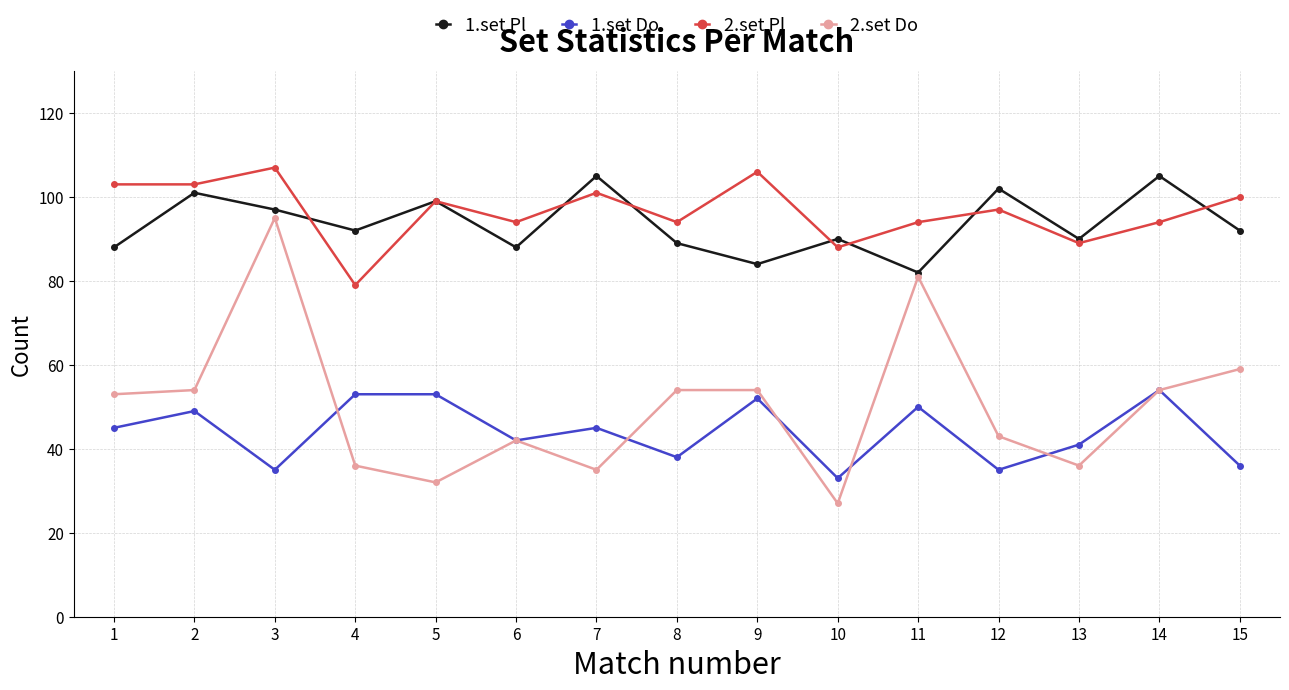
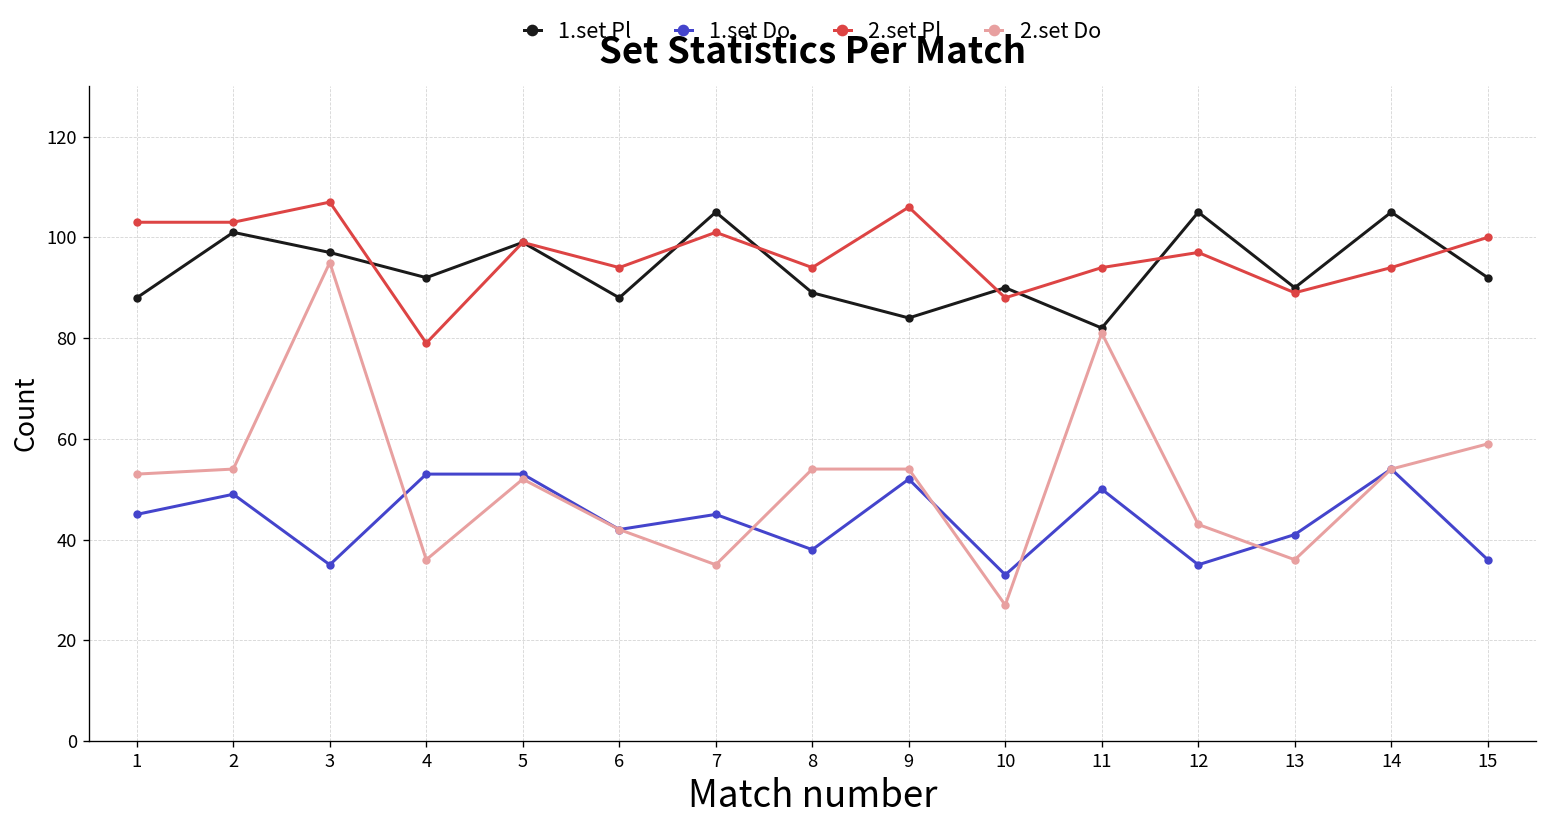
  {
    "1.set Pl": {
      "1": 88,
      "2": 101,
      "3": 97,
      "4": 92,
      "6": 88,
      "7": 105,
      "8": 89,
      "9": 84,
      "10": 90,
      "11": 82,
-     "12": 102,
+     "12": 105,
      "13": 90,
      "14": 105,
      "15": 92
    },
    "1.set Do": {
      "1": 45,
      "2": 49,
      "3": 35,
      "4": 53,
      "5": 53,
      "7": 45,
      "8": 38,
      "9": 52,
      "10": 33,
      "11": 50,
      "12": 35,
      "13": 41,
      "15": 36
    },
    "2.set Pl": {
      "1": 103,
      "2": 103,
      "3": 107,
      "4": 79,
      "6": 94,
      "7": 101,
      "8": 94,
      "9": 106,
      "10": 88,
      "11": 94,
      "12": 97,
      "13": 89,
      "14": 94,
      "15": 100
    },
    "2.set Do": {
      "1": 53,
      "2": 54,
      "3": 95,
      "4": 36,
-     "5": 32,
+     "5": 52,
      "7": 35,
      "8": 54,
      "9": 54,
      "10": 27,
      "11": 81,
      "12": 43,
      "13": 36,
      "15": 59
    }
  }
